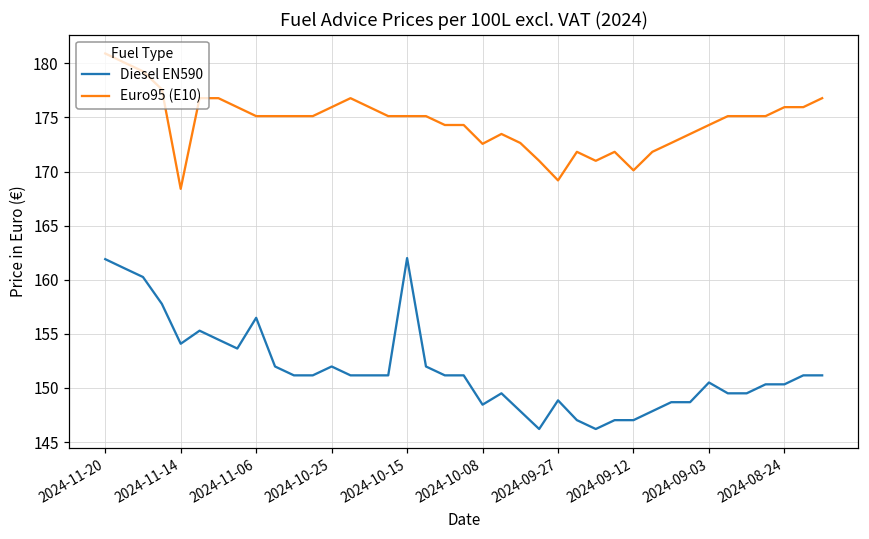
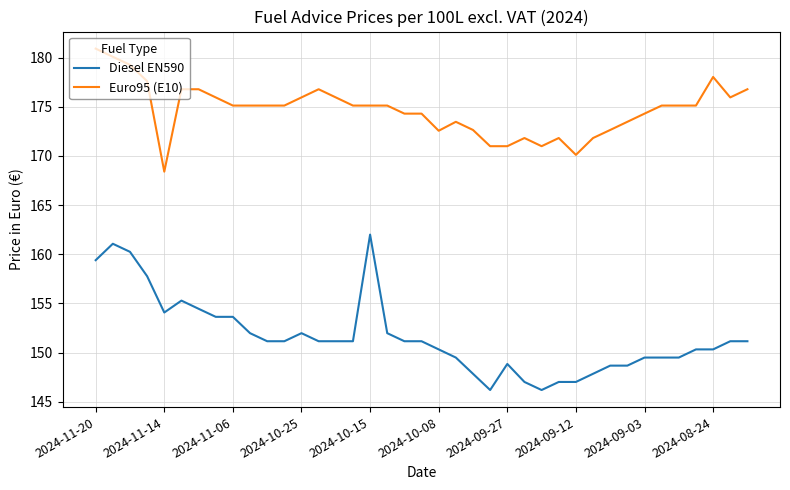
  {
    "Diesel EN590": {
-     "2024-11-20": 162,
+     "2024-11-20": 159,
      "2024-11-14": 154,
-     "2024-11-06": 156,
+     "2024-11-06": 154,
      "2024-10-15": 162,
-     "2024-10-08": 148,
+     "2024-10-08": 150,
      "2024-09-27": 149,
      "2024-09-12": 147,
-     "2024-09-03": 151,
+     "2024-09-03": 150,
      "2024-08-24": 150
    },
    "Euro95 (E10)": {
      "2024-11-14": 168,
      "2024-11-06": 175,
      "2024-10-15": 175,
      "2024-10-08": 173,
-     "2024-09-27": 169,
+     "2024-09-27": 171,
      "2024-09-12": 170,
      "2024-09-03": 174,
-     "2024-08-24": 176
+     "2024-08-24": 178
    }
  }
